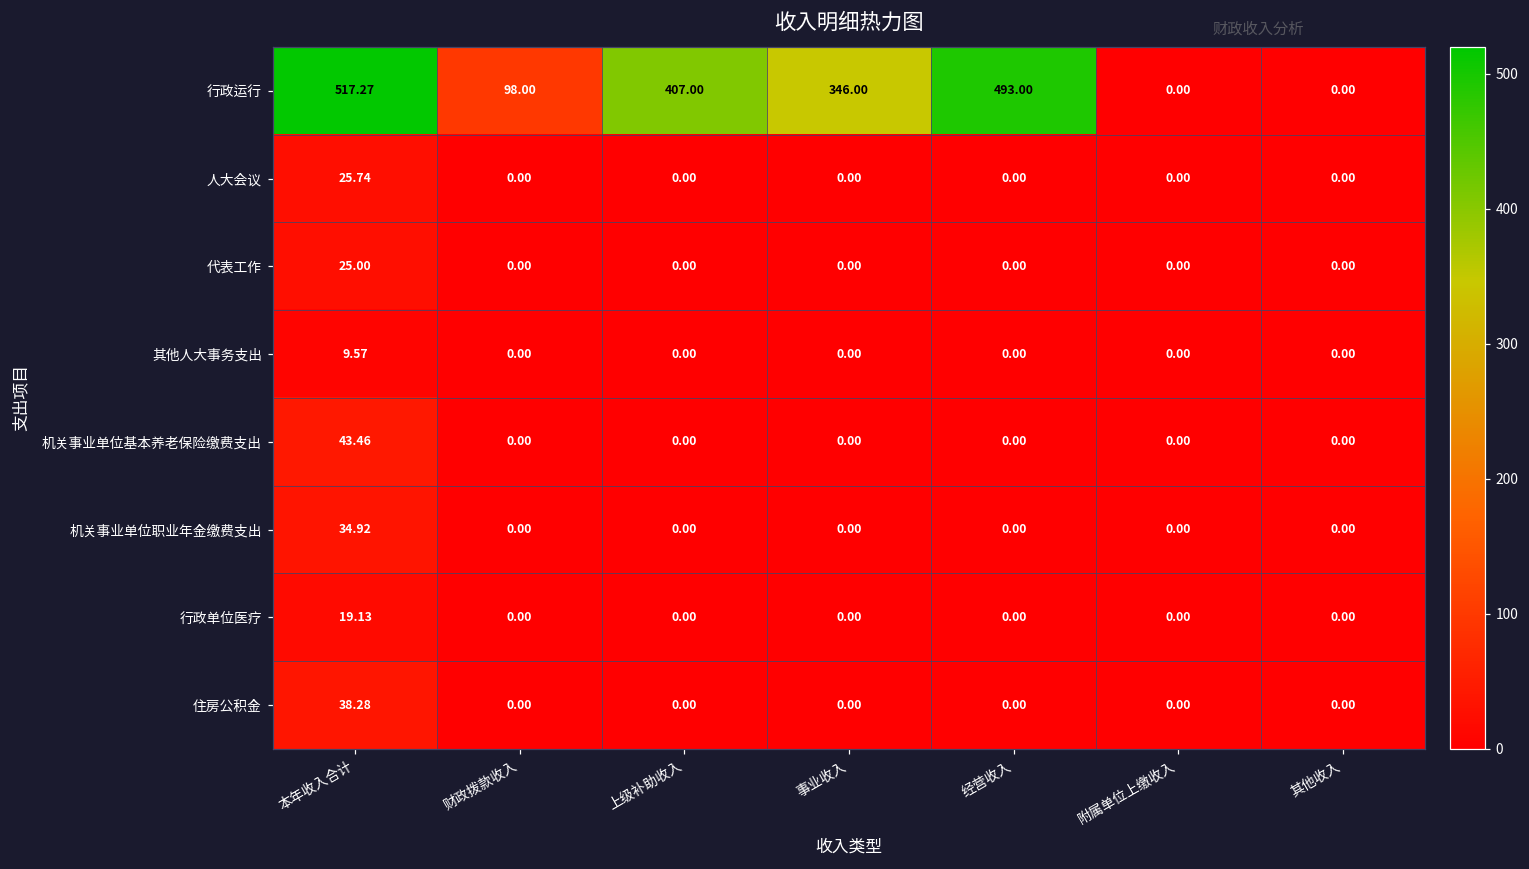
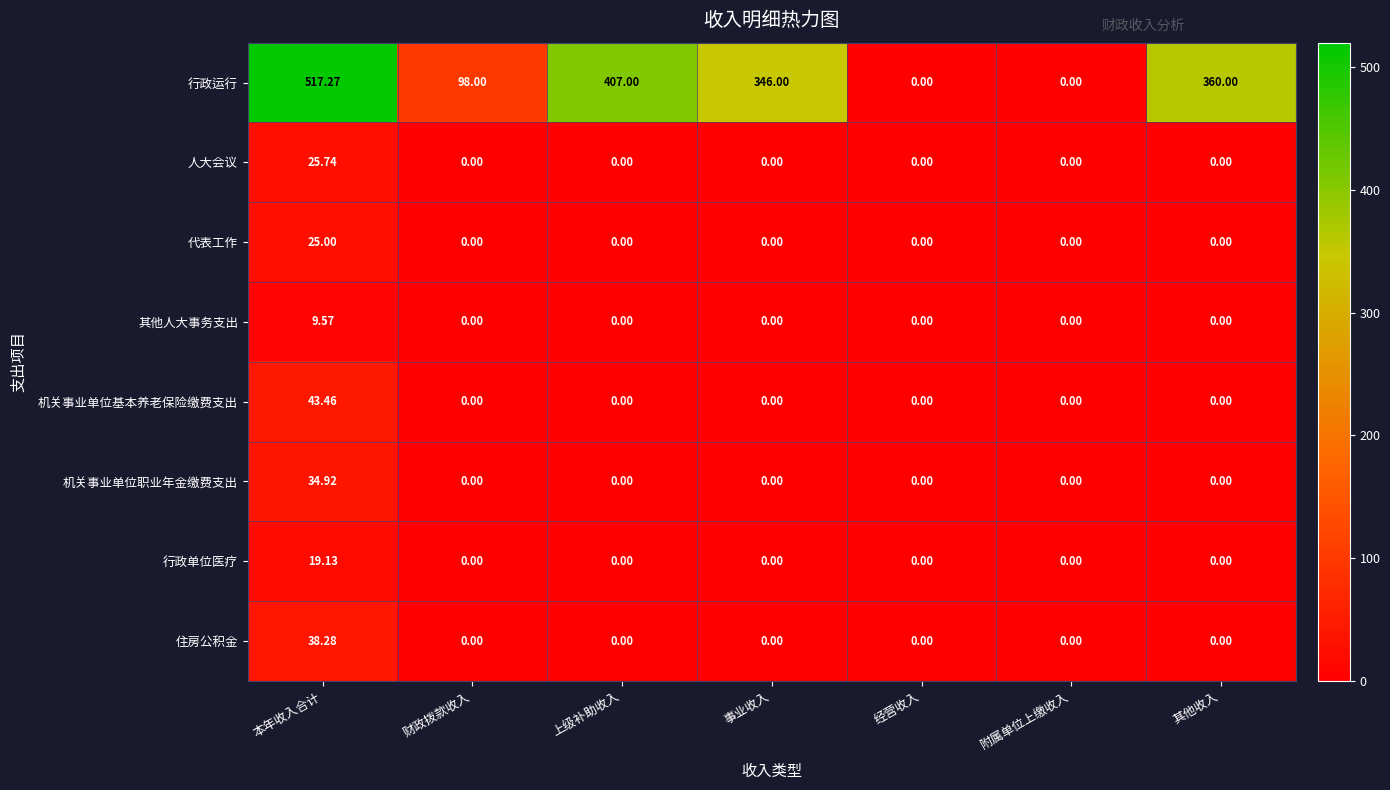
  {
    "行政运行": {
      "本年收入合计": 517.27,
      "财政拨款收入": 98.00,
      "上级补助收入": 407.00,
      "事业收入": 346.00,
-     "经营收入": 493.00,
+     "经营收入": 0.00,
      "附属单位上缴收入": 0.00,
-     "其他收入": 0.00
+     "其他收入": 360.00
    },
    "人大会议": {
      "本年收入合计": 25.74,
      "财政拨款收入": 0.00,
      "上级补助收入": 0.00,
      "事业收入": 0.00,
      "经营收入": 0.00,
      "附属单位上缴收入": 0.00,
      "其他收入": 0.00
    },
    "代表工作": {
      "本年收入合计": 25.00,
      "财政拨款收入": 0.00,
      "上级补助收入": 0.00,
      "事业收入": 0.00,
      "经营收入": 0.00,
      "附属单位上缴收入": 0.00,
      "其他收入": 0.00
    },
    "其他人大事务支出": {
      "本年收入合计": 9.57,
      "财政拨款收入": 0.00,
      "上级补助收入": 0.00,
      "事业收入": 0.00,
      "经营收入": 0.00,
      "附属单位上缴收入": 0.00,
      "其他收入": 0.00
    },
    "机关事业单位基本养老保险缴费支出": {
      "本年收入合计": 43.46,
      "财政拨款收入": 0.00,
      "上级补助收入": 0.00,
      "事业收入": 0.00,
      "经营收入": 0.00,
      "附属单位上缴收入": 0.00,
      "其他收入": 0.00
    },
    "机关事业单位职业年金缴费支出": {
      "本年收入合计": 34.92,
      "财政拨款收入": 0.00,
      "上级补助收入": 0.00,
      "事业收入": 0.00,
      "经营收入": 0.00,
      "附属单位上缴收入": 0.00,
      "其他收入": 0.00
    },
    "行政单位医疗": {
      "本年收入合计": 19.13,
      "财政拨款收入": 0.00,
      "上级补助收入": 0.00,
      "事业收入": 0.00,
      "经营收入": 0.00,
      "附属单位上缴收入": 0.00,
      "其他收入": 0.00
    },
    "住房公积金": {
      "本年收入合计": 38.28,
      "财政拨款收入": 0.00,
      "上级补助收入": 0.00,
      "事业收入": 0.00,
      "经营收入": 0.00,
      "附属单位上缴收入": 0.00,
      "其他收入": 0.00
    }
  }
